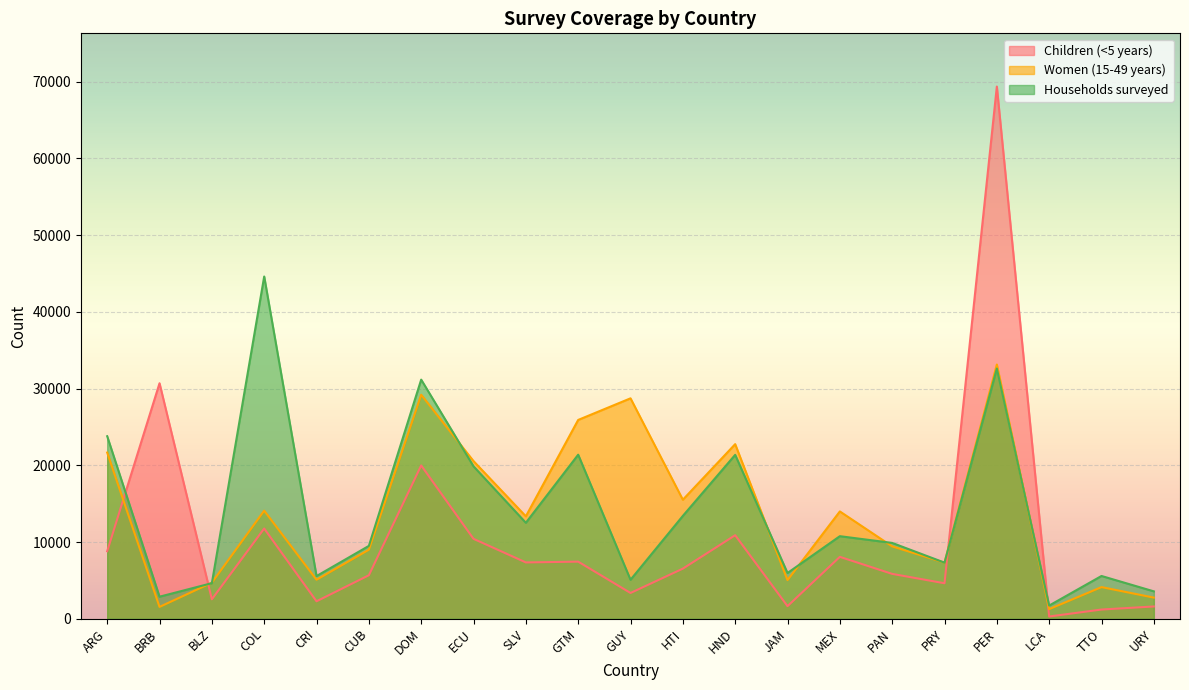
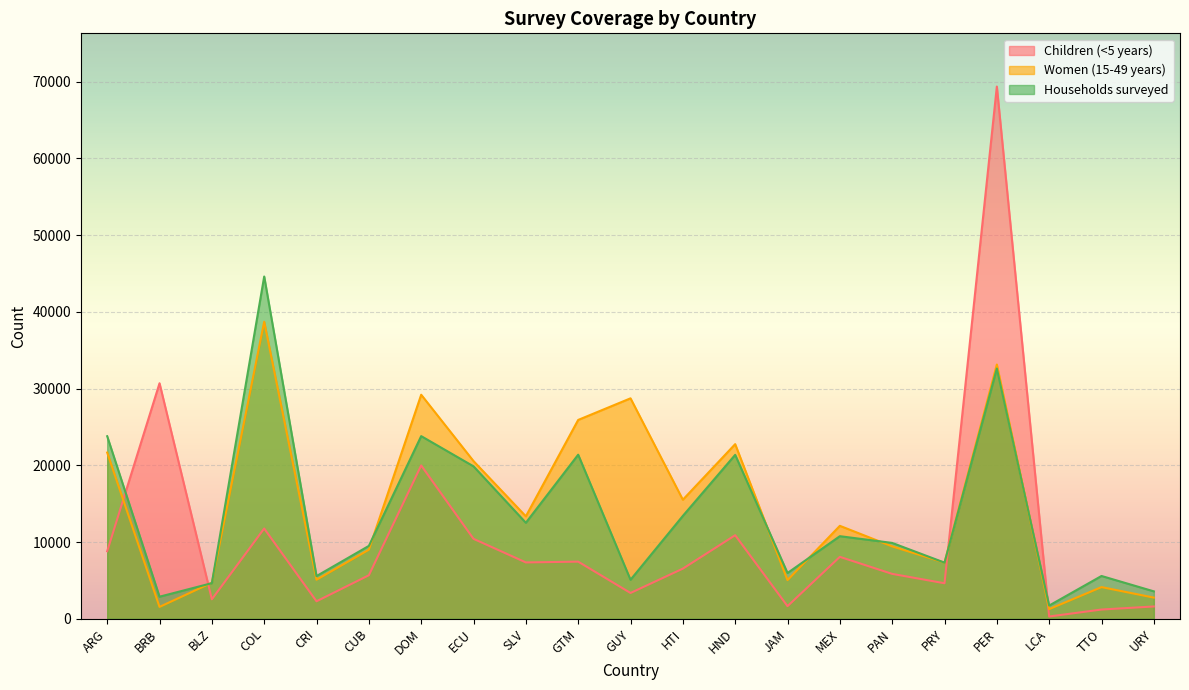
  {
    "Children (<5 years)": {
      "ARG": 9000,
      "BRB": 31000,
      "BLZ": 3000,
      "COL": 12000,
      "CRI": 2000,
      "CUB": 6000,
      "DOM": 20000,
      "ECU": 10000,
      "SLV": 7000,
      "GTM": 7000,
      "GUY": 3000,
      "HTI": 7000,
      "HND": 11000,
      "JAM": 2000,
      "MEX": 8000,
      "PAN": 6000,
      "PRY": 5000,
      "PER": 69000,
      "LCA": 0,
      "TTO": 1000,
      "URY": 2000
    },
    "Women (15-49 years)": {
      "ARG": 22000,
      "BRB": 2000,
-     "COL": 14000,
+     "COL": 39000,
      "CRI": 5000,
      "CUB": 9000,
      "DOM": 29000,
      "ECU": 21000,
      "SLV": 13000,
      "GTM": 26000,
      "GUY": 29000,
      "HTI": 16000,
      "HND": 23000,
      "JAM": 5000,
-     "MEX": 14000,
+     "MEX": 12000,
      "PAN": 9000,
      "PER": 33000,
      "LCA": 1000,
      "TTO": 4000,
      "URY": 3000
    },
    "Households surveyed": {
      "ARG": 24000,
      "BRB": 3000,
      "COL": 45000,
      "CRI": 6000,
      "CUB": 9000,
-     "DOM": 31000,
+     "DOM": 24000,
      "ECU": 20000,
      "SLV": 13000,
      "GTM": 21000,
      "GUY": 5000,
      "HTI": 13000,
      "HND": 21000,
      "JAM": 6000,
      "MEX": 11000,
      "PAN": 10000,
      "PER": 33000,
      "LCA": 2000,
      "TTO": 6000,
      "URY": 4000
    }
  }
